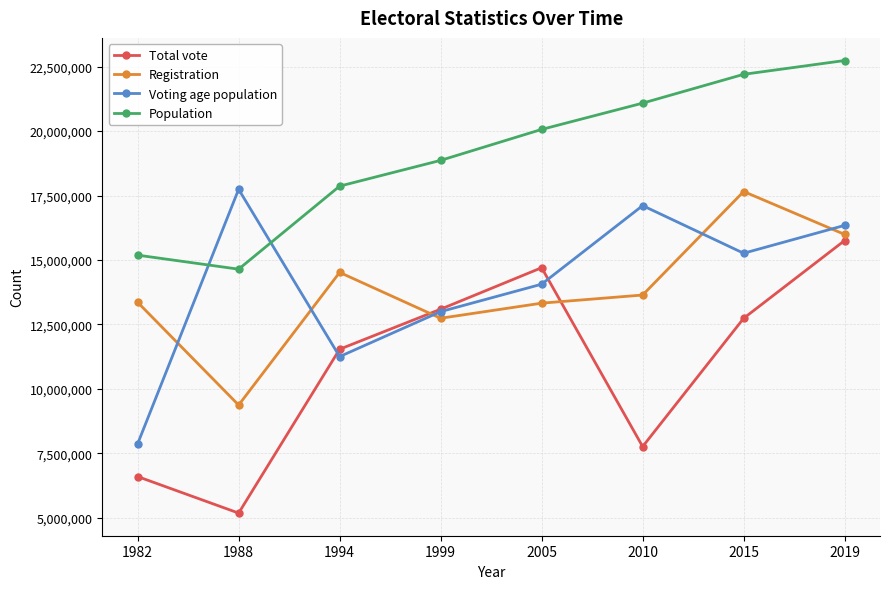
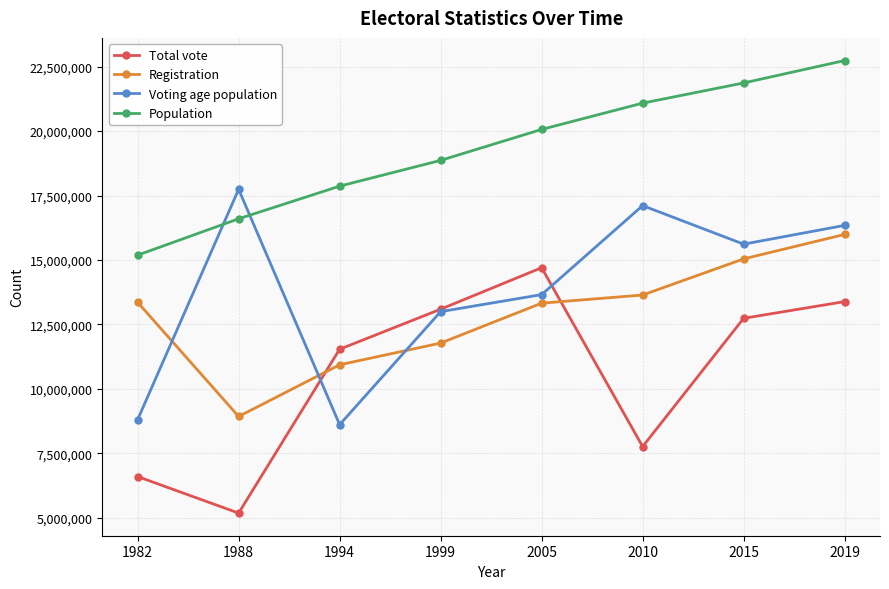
  {
    "Total vote": {
      "1982": "6,600,000",
      "1988": "5,200,000",
      "1994": "11,500,000",
      "2005": "14,700,000",
      "2010": "7,800,000",
      "2015": "12,700,000",
-     "2019": "15,800,000"
+     "2019": "13,400,000"
    },
    "Registration": {
      "1982": "13,400,000",
-     "1988": "9,400,000",
-     "1994": "14,500,000",
-     "1999": "12,700,000",
+     "1988": "8,900,000",
+     "1994": "10,900,000",
+     "1999": "11,800,000",
      "2005": "13,300,000",
      "2010": "13,600,000",
-     "2015": "17,700,000",
+     "2015": "15,000,000",
      "2019": "16,000,000"
    },
    "Voting age population": {
-     "1982": "7,900,000",
+     "1982": "8,800,000",
      "1988": "17,700,000",
-     "1994": "11,300,000",
-     "2005": "14,100,000",
+     "1994": "8,600,000",
+     "2005": "13,700,000",
      "2010": "17,100,000",
-     "2015": "15,300,000",
+     "2015": "15,600,000",
      "2019": "16,300,000"
    },
    "Population": {
      "1982": "15,200,000",
-     "1988": "14,600,000",
+     "1988": "16,600,000",
      "1994": "17,900,000",
      "1999": "18,900,000",
      "2005": "20,100,000",
      "2010": "21,100,000",
-     "2015": "22,200,000",
+     "2015": "21,900,000",
      "2019": "22,700,000"
    }
  }
